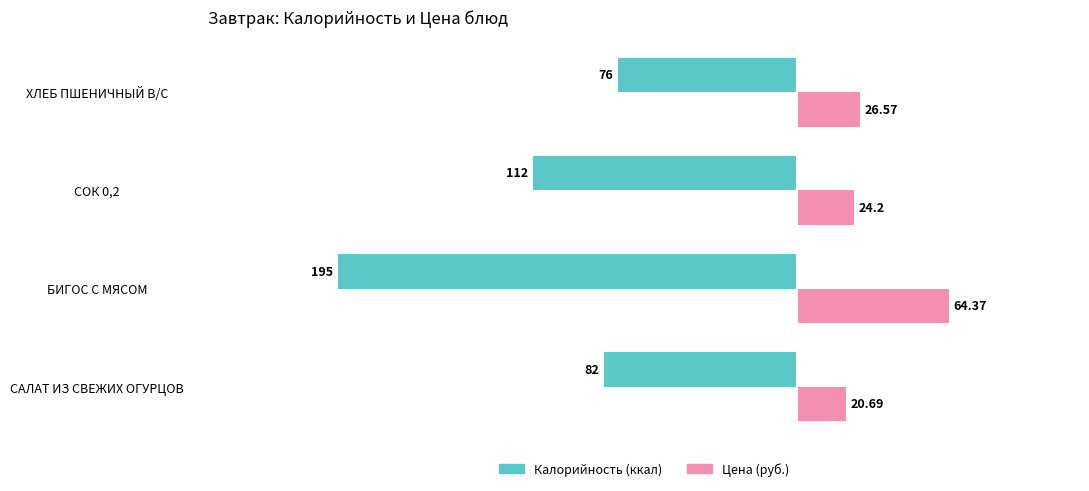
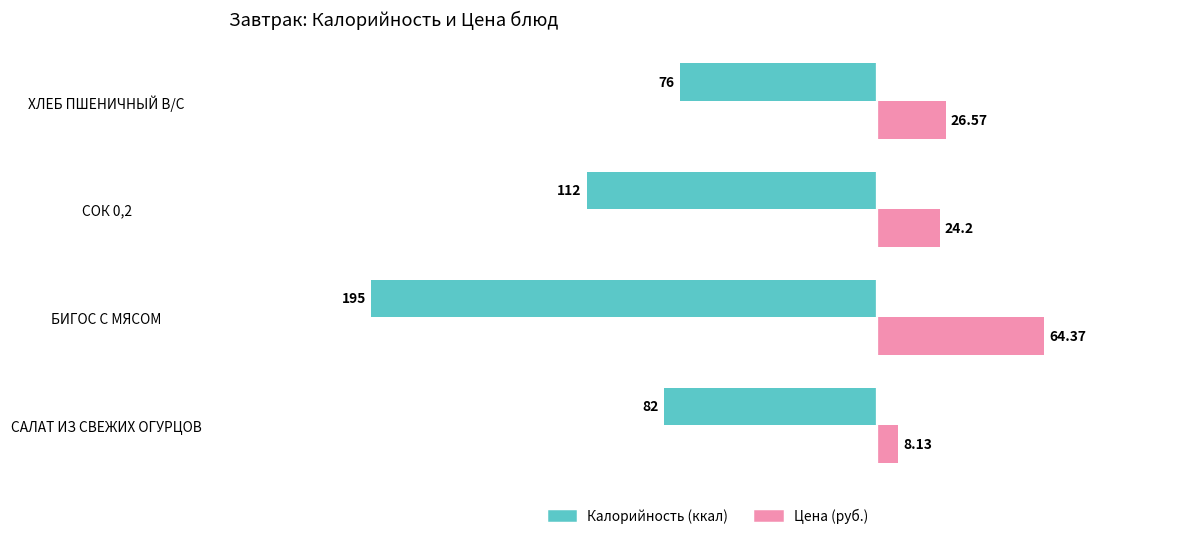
  {
    "Цена (руб.)": {
      "ХЛЕБ ПШЕНИЧНЫЙ В/С": 26.57,
      "СОК 0,2": 24.2,
      "БИГОС С МЯСОМ": 64.37,
-     "САЛАТ ИЗ СВЕЖИХ ОГУРЦОВ": 20.69
+     "САЛАТ ИЗ СВЕЖИХ ОГУРЦОВ": 8.13
    }
  }
